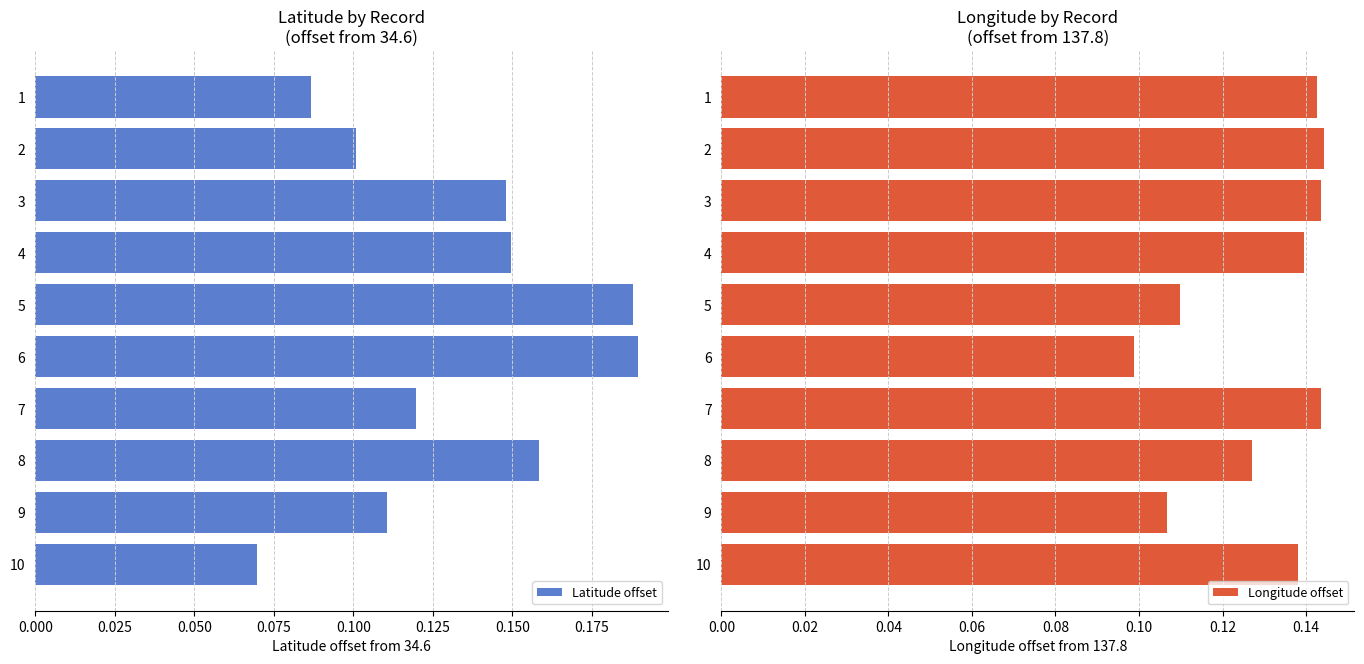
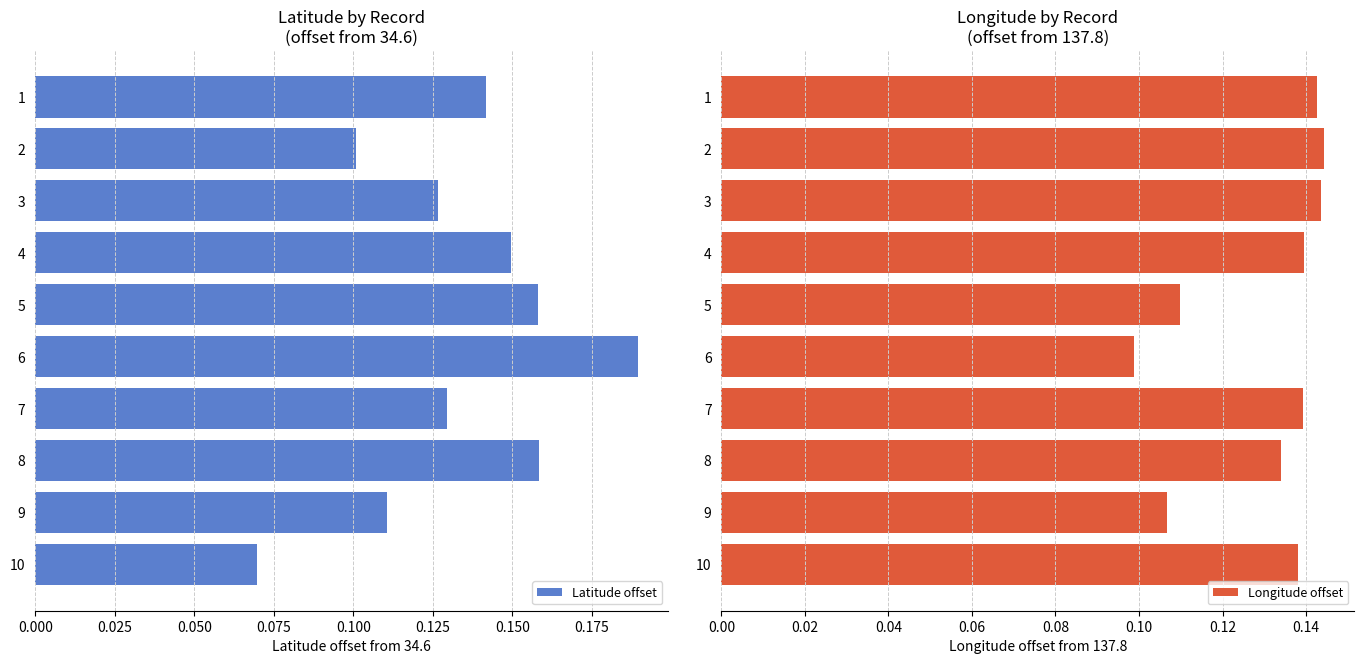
  {
    "Latitude by Record (offset from 34.6)": {
-     "1": 0.087,
+     "1": 0.142,
      "2": 0.101,
-     "3": 0.148,
+     "3": 0.127,
      "4": 0.150,
-     "5": 0.188,
+     "5": 0.158,
      "6": 0.190,
-     "7": 0.120,
+     "7": 0.129,
      "8": 0.158,
      "9": 0.111,
      "10": 0.070
    },
    "Longitude by Record (offset from 137.8)": {
      "1": 0.143,
      "2": 0.144,
      "3": 0.144,
      "4": 0.140,
      "5": 0.110,
      "6": 0.099,
-     "7": 0.144,
-     "8": 0.127,
+     "7": 0.139,
+     "8": 0.134,
      "9": 0.107,
      "10": 0.138
    }
  }
